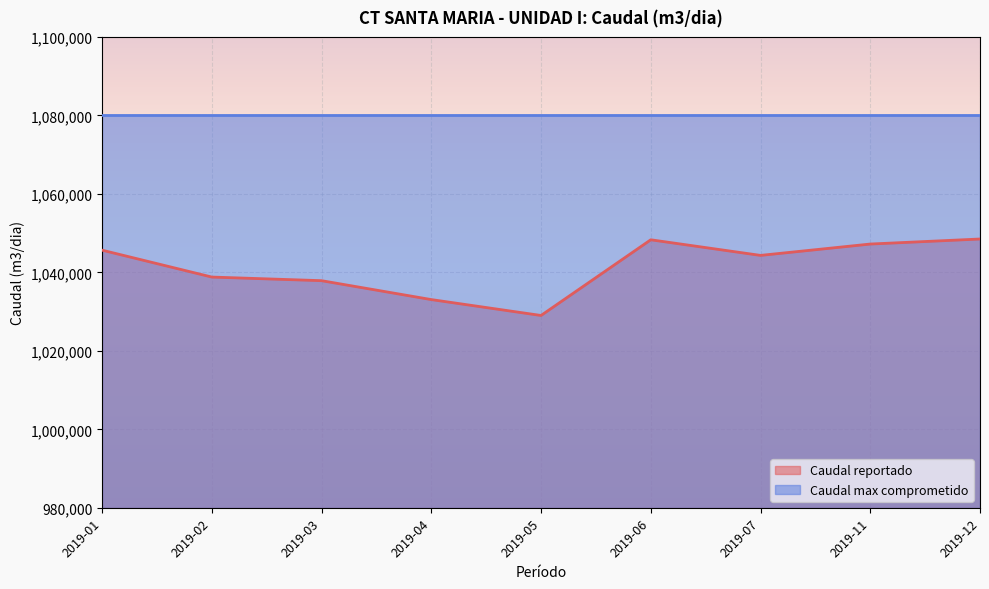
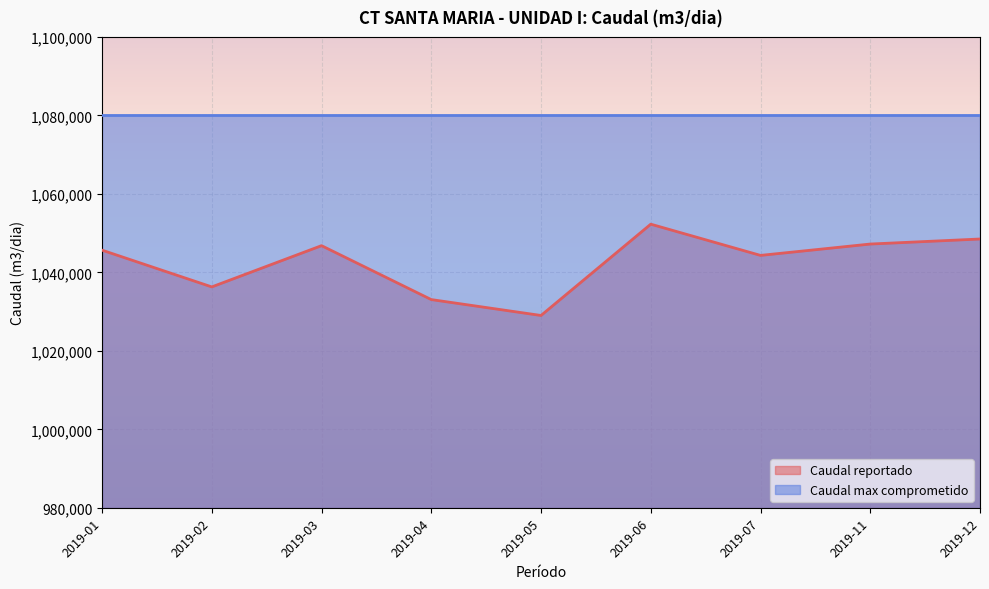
  {
    "Caudal reportado": {
      "2019-01": "1,046,000",
-     "2019-02": "1,039,000",
-     "2019-03": "1,038,000",
+     "2019-02": "1,036,000",
+     "2019-03": "1,047,000",
      "2019-04": "1,033,000",
      "2019-05": "1,029,000",
-     "2019-06": "1,048,000",
+     "2019-06": "1,052,000",
      "2019-07": "1,044,000",
      "2019-11": "1,047,000",
      "2019-12": "1,049,000"
    },
    "Caudal max comprometido": {
      "2019-01": "1,080,000",
      "2019-02": "1,080,000",
      "2019-03": "1,080,000",
      "2019-04": "1,080,000",
      "2019-05": "1,080,000",
      "2019-06": "1,080,000",
      "2019-07": "1,080,000",
      "2019-11": "1,080,000",
      "2019-12": "1,080,000"
    }
  }
